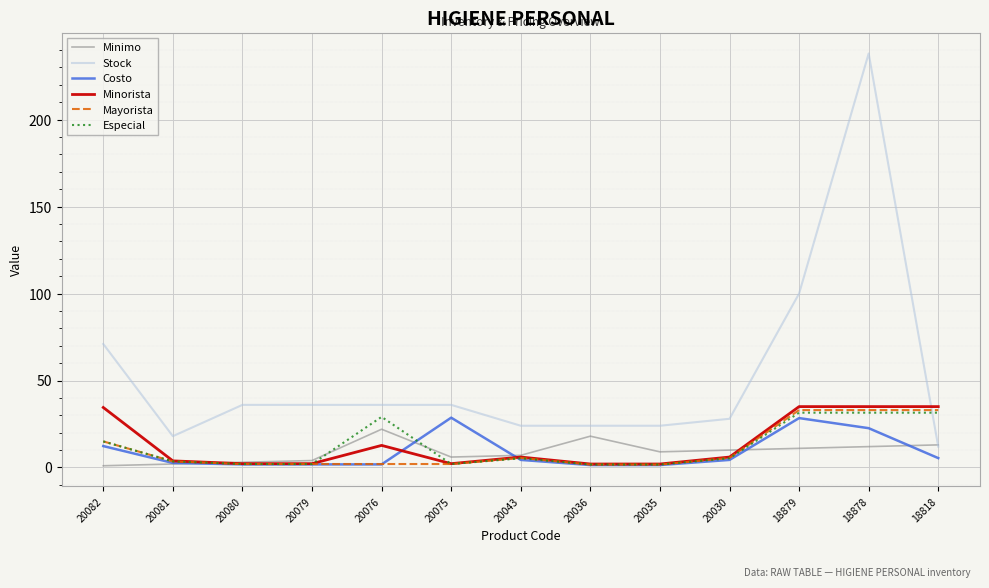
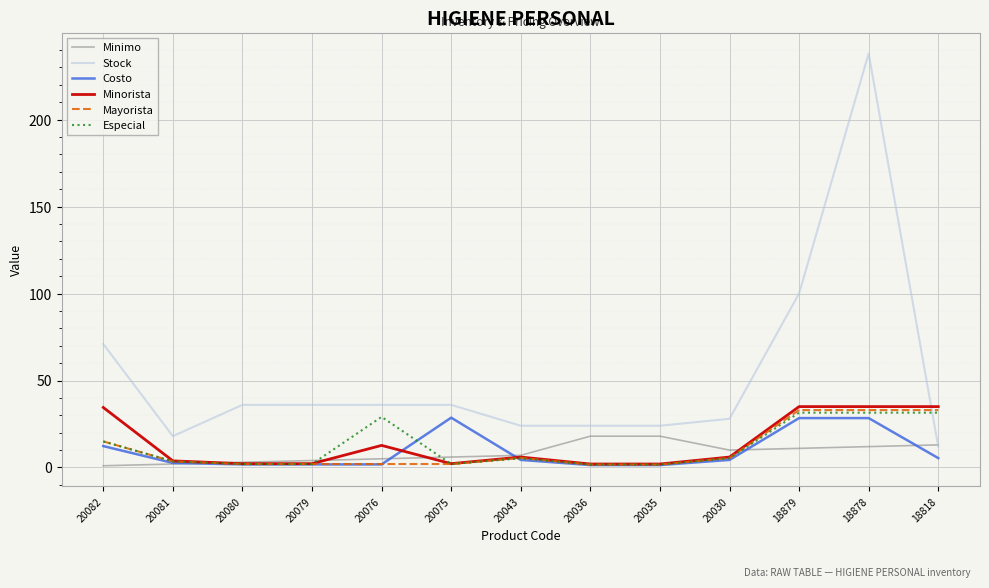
  {
    "Minimo": {
      "20082": 1,
      "20079": 4,
-     "20076": 22,
+     "20076": 5,
      "20075": 6,
      "20036": 18,
-     "20035": 9,
+     "20035": 18,
      "20030": 10,
      "18879": 11,
      "18878": 12
    },
    "Stock": {
      "20082": 71,
      "20081": 18,
      "20080": 36,
      "20079": 36,
      "20076": 36,
      "20075": 36,
      "20043": 24,
      "20036": 24,
      "20035": 24,
      "20030": 28,
      "18879": 100,
      "18878": 238
    },
    "Costo": {
      "20082": 12,
      "20075": 29,
      "18879": 28,
-     "18878": 23,
+     "18878": 28,
      "18818": 5
    },
    "Minorista": {
      "20082": 35,
      "20076": 13,
      "18879": 35,
      "18878": 35,
      "18818": 35
    },
    "Mayorista": {
      "18879": 33,
      "18878": 33,
      "18818": 33
    },
    "Especial": {
      "20076": 29,
      "18879": 32,
      "18878": 32,
      "18818": 32
    }
  }
